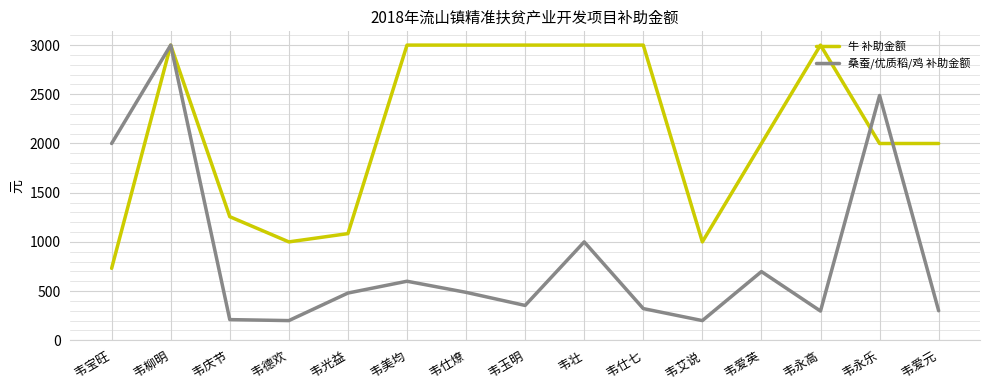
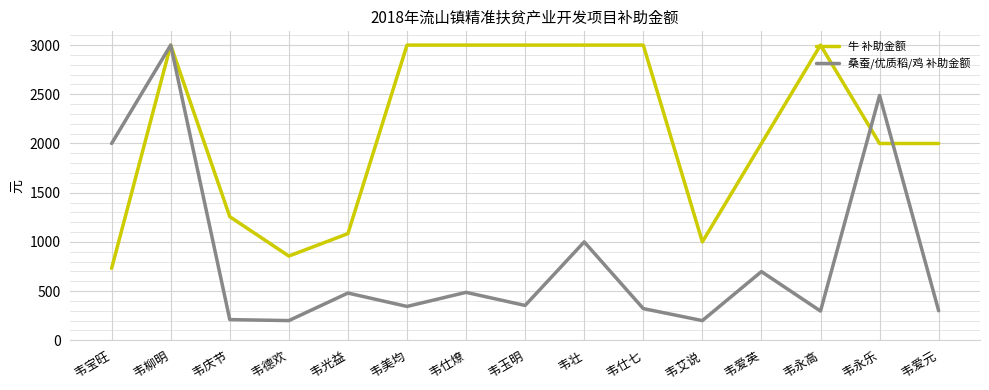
  {
    "牛 补助金额": {
      "韦宝旺": 700,
      "韦庆节": 1300,
-     "韦德欢": 1000,
+     "韦德欢": 900,
      "韦光益": 1100,
      "韦美均": 3000,
      "韦仕燎": 3000,
      "韦玉明": 3000,
      "韦壮": 3000,
      "韦仕七": 3000,
      "韦艾说": 1000,
      "韦爱英": 2000,
      "韦永高": 3000,
      "韦永乐": 2000,
      "韦爱元": 2000
    },
    "桑蚕/优质稻/鸡 补助金额": {
      "韦宝旺": 2000,
      "韦庆节": 200,
      "韦德欢": 200,
      "韦光益": 500,
-     "韦美均": 600,
+     "韦美均": 300,
      "韦仕燎": 500,
      "韦玉明": 400,
      "韦壮": 1000,
      "韦仕七": 300,
      "韦艾说": 200,
      "韦爱英": 700,
      "韦永高": 300,
      "韦永乐": 2500,
      "韦爱元": 300
    }
  }
